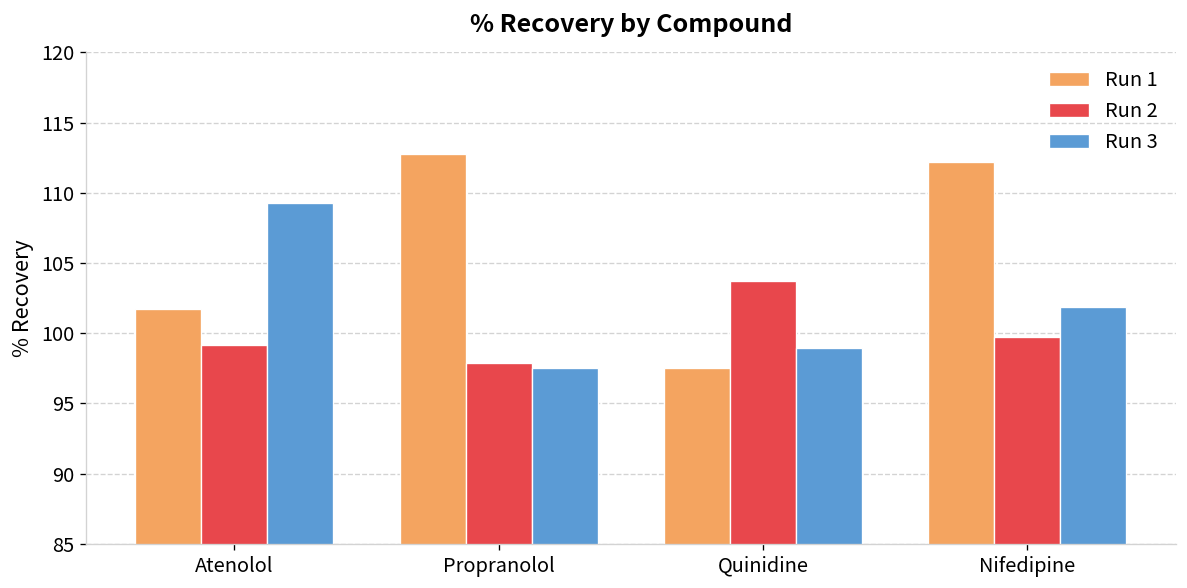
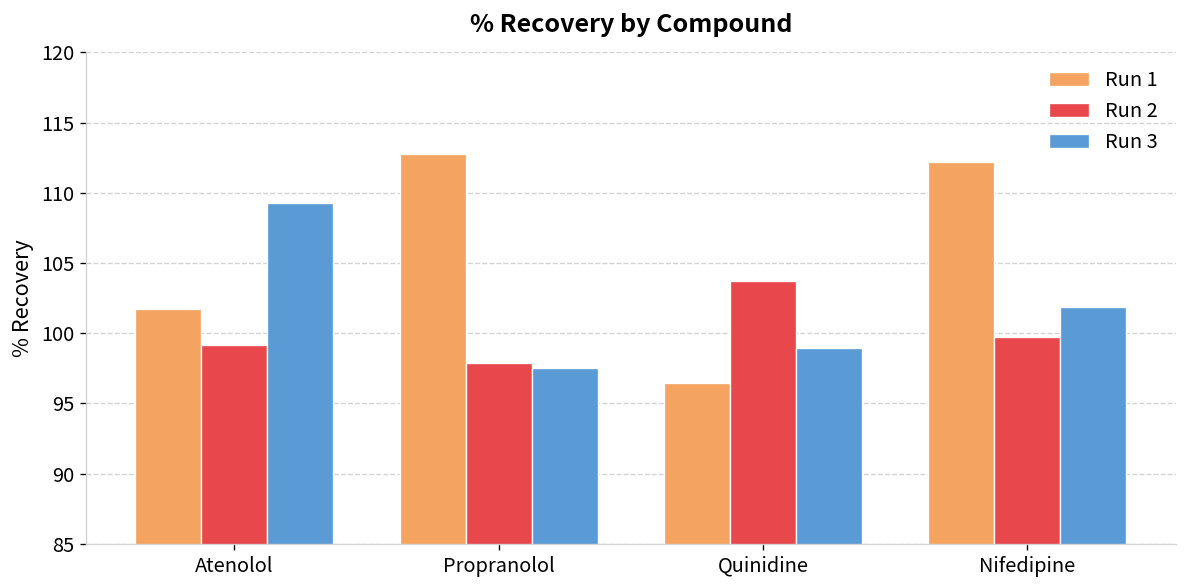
  {
    "Run 1": {
      "Atenolol": 101.7,
      "Propranolol": 112.8,
-     "Quinidine": 97.6,
+     "Quinidine": 96.5,
      "Nifedipine": 112.2
    },
    "Run 2": {
      "Atenolol": 99.1,
      "Propranolol": 97.9,
      "Quinidine": 103.7,
      "Nifedipine": 99.7
    },
    "Run 3": {
      "Atenolol": 109.3,
      "Propranolol": 97.5,
      "Quinidine": 99.0,
      "Nifedipine": 101.9
    }
  }
